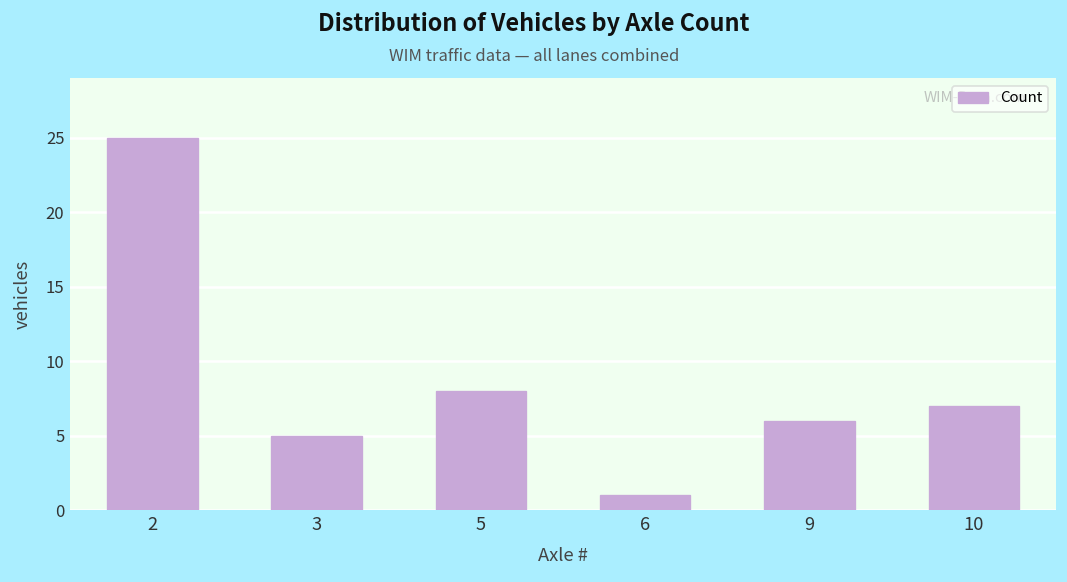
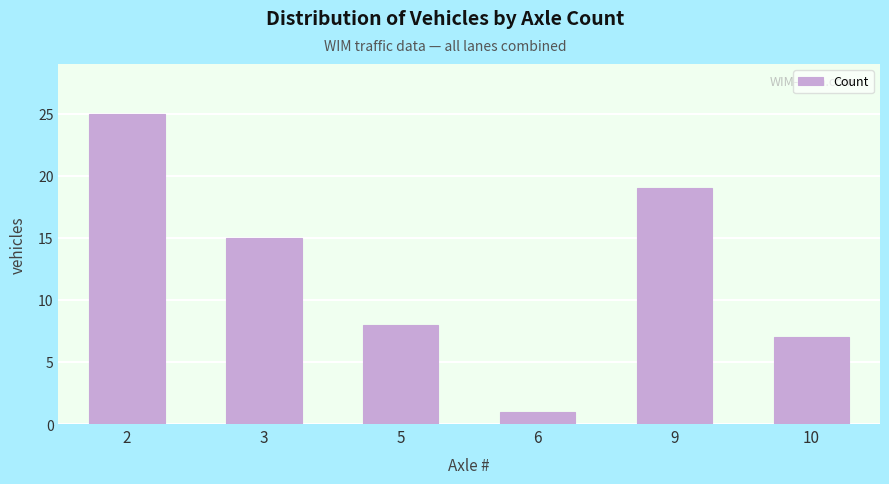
  {
    "2": 25,
-   "3": 5,
+   "3": 15,
    "5": 8,
    "6": 1,
-   "9": 6,
+   "9": 19,
    "10": 7
  }
